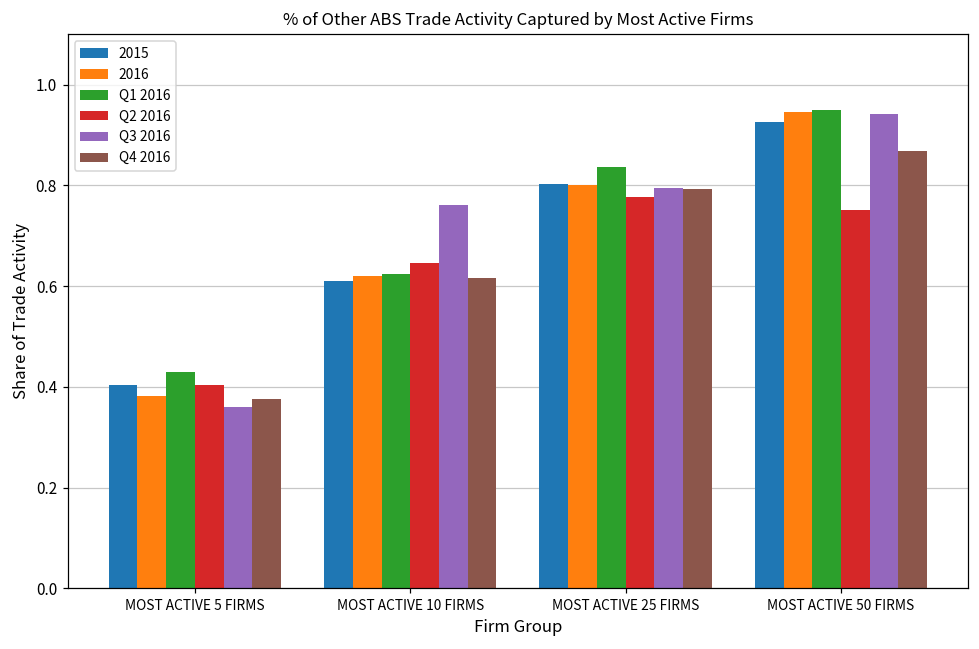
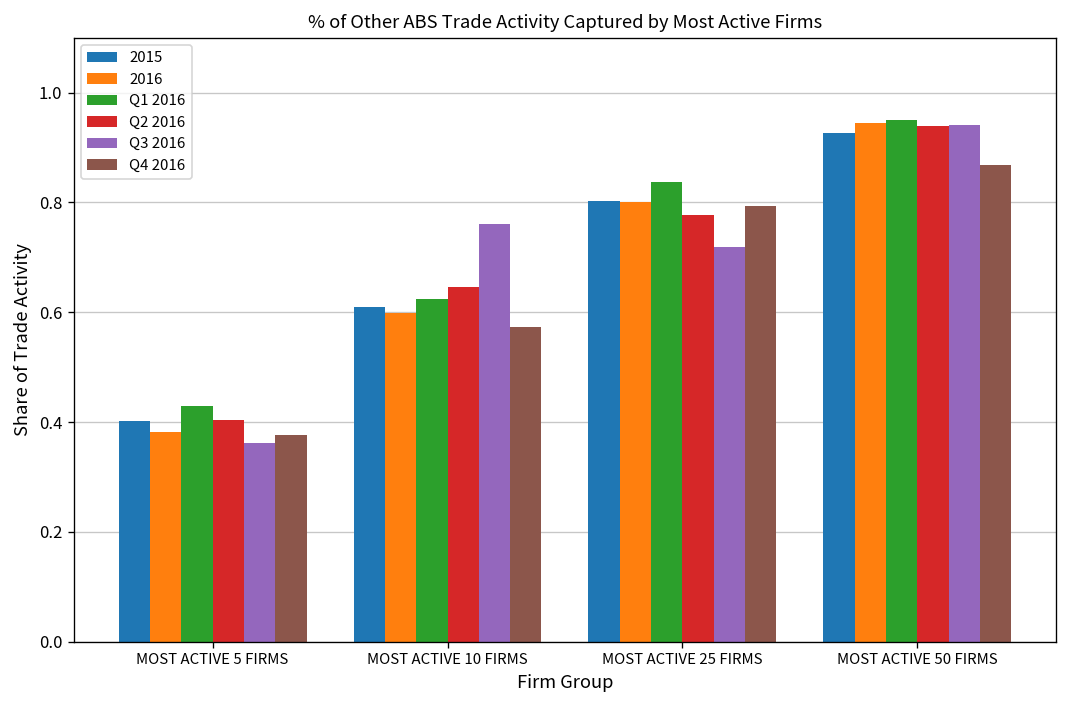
  {
    "2015": {
      "MOST ACTIVE 5 FIRMS": 0.40,
      "MOST ACTIVE 10 FIRMS": 0.61,
      "MOST ACTIVE 25 FIRMS": 0.80,
      "MOST ACTIVE 50 FIRMS": 0.93
    },
    "2016": {
      "MOST ACTIVE 5 FIRMS": 0.38,
-     "MOST ACTIVE 10 FIRMS": 0.62,
+     "MOST ACTIVE 10 FIRMS": 0.60,
      "MOST ACTIVE 25 FIRMS": 0.80,
      "MOST ACTIVE 50 FIRMS": 0.95
    },
    "Q1 2016": {
      "MOST ACTIVE 5 FIRMS": 0.43,
      "MOST ACTIVE 10 FIRMS": 0.62,
      "MOST ACTIVE 25 FIRMS": 0.84,
      "MOST ACTIVE 50 FIRMS": 0.95
    },
    "Q2 2016": {
      "MOST ACTIVE 5 FIRMS": 0.40,
      "MOST ACTIVE 10 FIRMS": 0.65,
      "MOST ACTIVE 25 FIRMS": 0.78,
-     "MOST ACTIVE 50 FIRMS": 0.75
+     "MOST ACTIVE 50 FIRMS": 0.94
    },
    "Q3 2016": {
      "MOST ACTIVE 5 FIRMS": 0.36,
      "MOST ACTIVE 10 FIRMS": 0.76,
-     "MOST ACTIVE 25 FIRMS": 0.79,
+     "MOST ACTIVE 25 FIRMS": 0.72,
      "MOST ACTIVE 50 FIRMS": 0.94
    },
    "Q4 2016": {
      "MOST ACTIVE 5 FIRMS": 0.38,
-     "MOST ACTIVE 10 FIRMS": 0.62,
+     "MOST ACTIVE 10 FIRMS": 0.57,
      "MOST ACTIVE 25 FIRMS": 0.79,
      "MOST ACTIVE 50 FIRMS": 0.87
    }
  }
